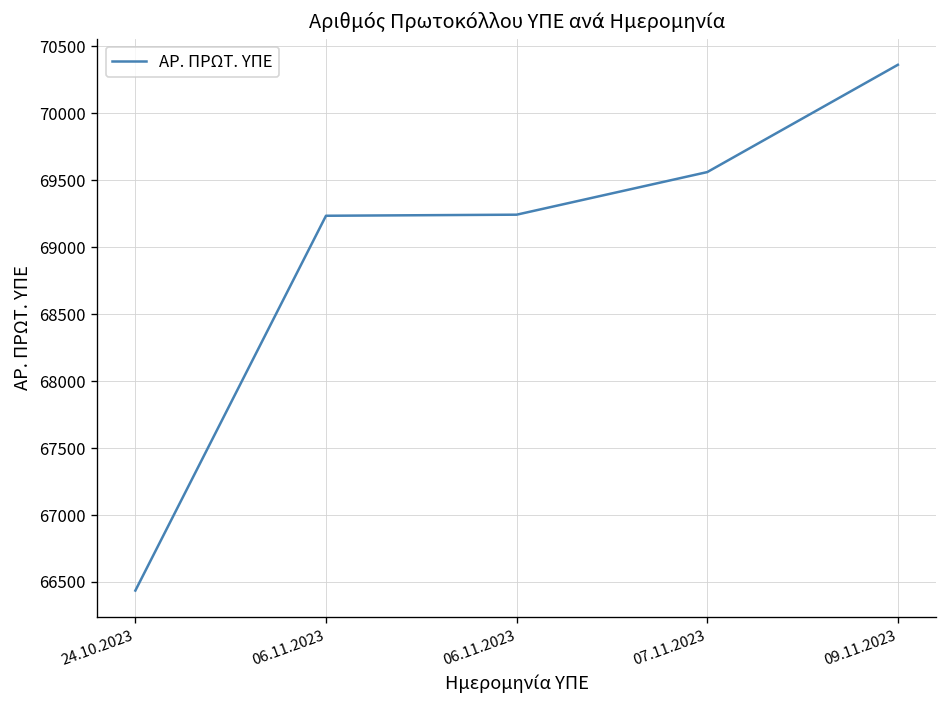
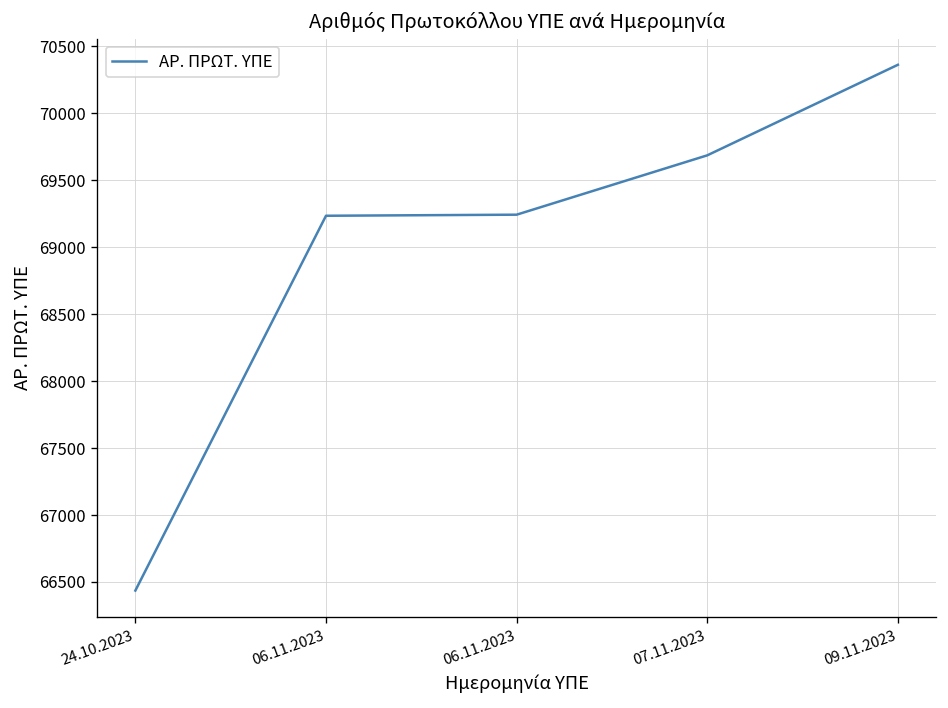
  {
    "24.10.2023": 66440,
-   "07.11.2023": 69560,
+   "07.11.2023": 69690,
    "09.11.2023": 70360
  }
